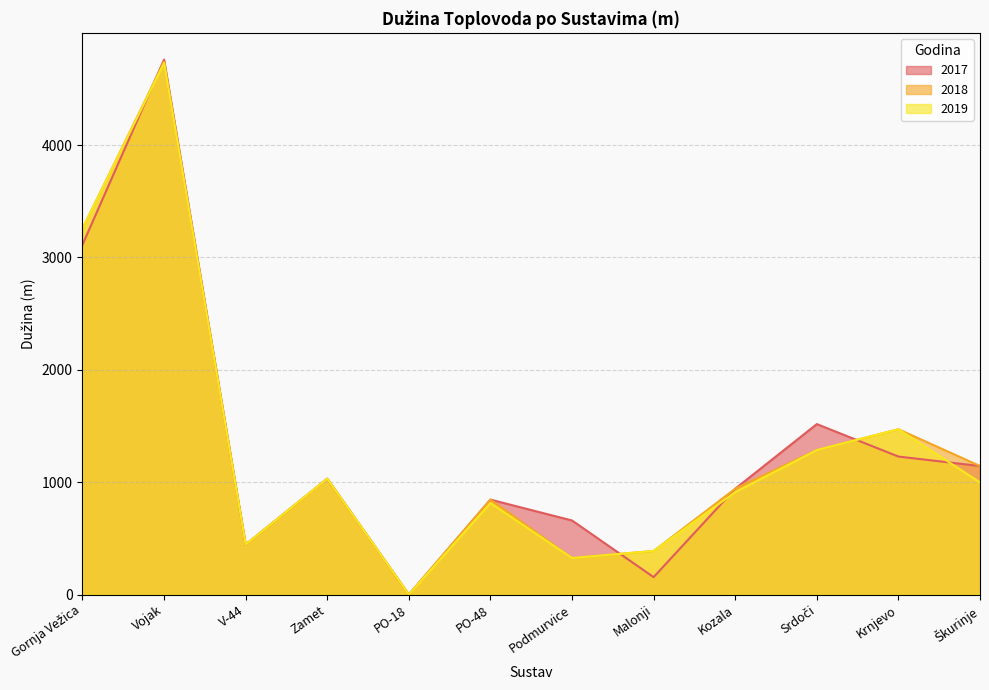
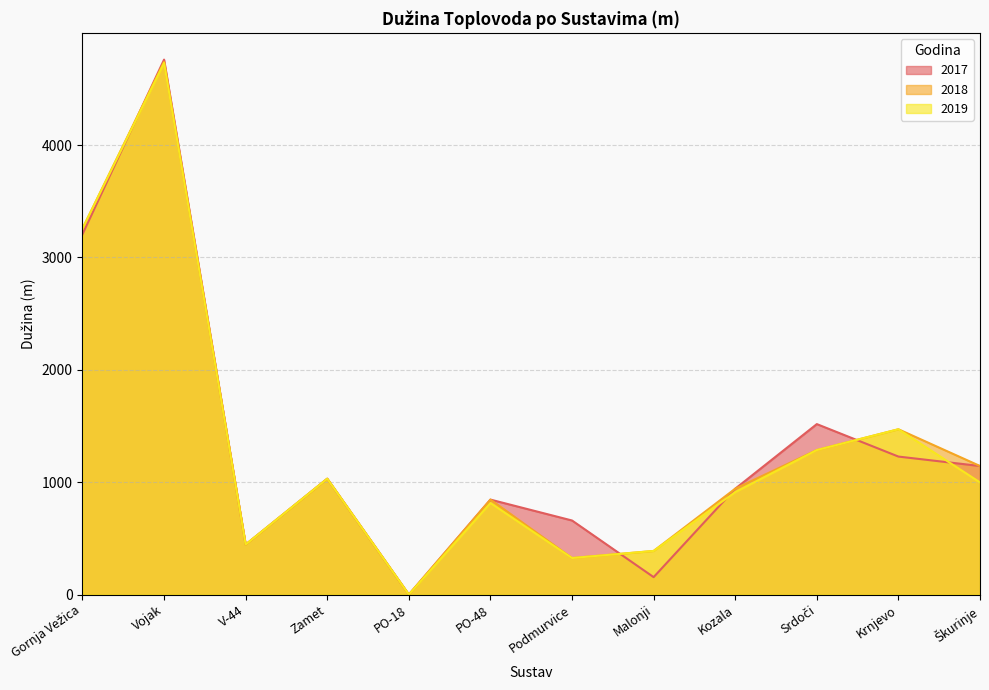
  {
    "2017": {
-     "Gornja Vežica": 3110,
+     "Gornja Vežica": 3210,
      "Podmurvice": 660,
      "Malonji": 160,
      "Srdoči": 1520,
      "Krnjevo": 1230
    }
  }
